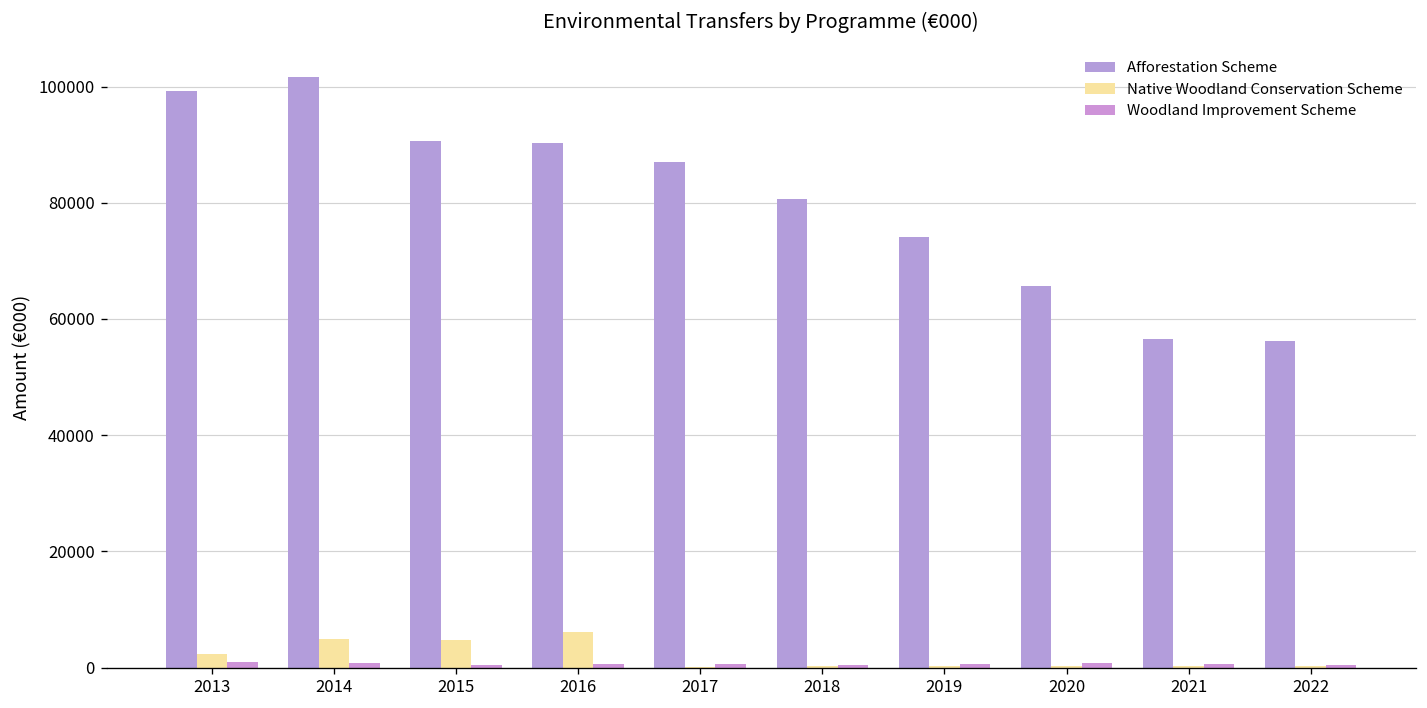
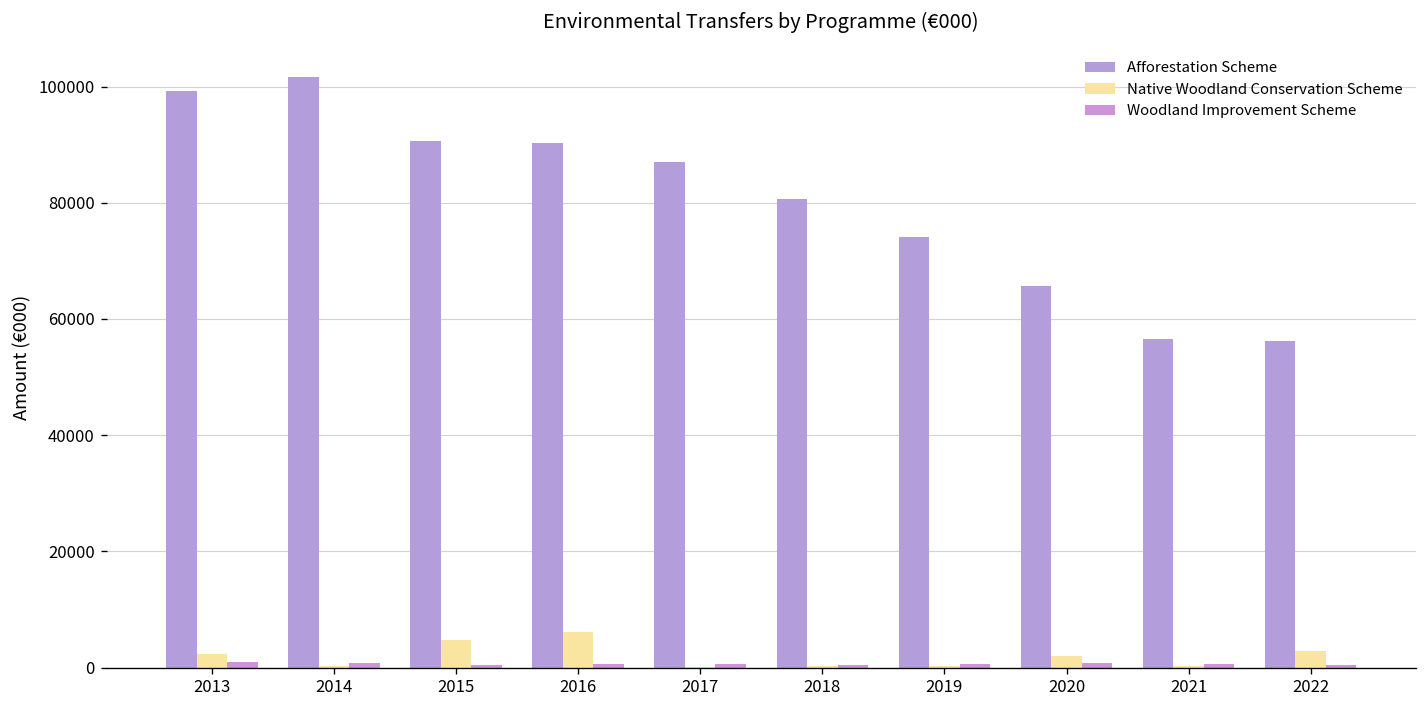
  {
    "Native Woodland Conservation Scheme": {
      "2013": 2000,
-     "2014": 5000,
+     "2014": 0,
      "2015": 5000,
      "2016": 6000,
-     "2020": 0,
-     "2022": 0
+     "2020": 2000,
+     "2022": 3000
    }
  }
